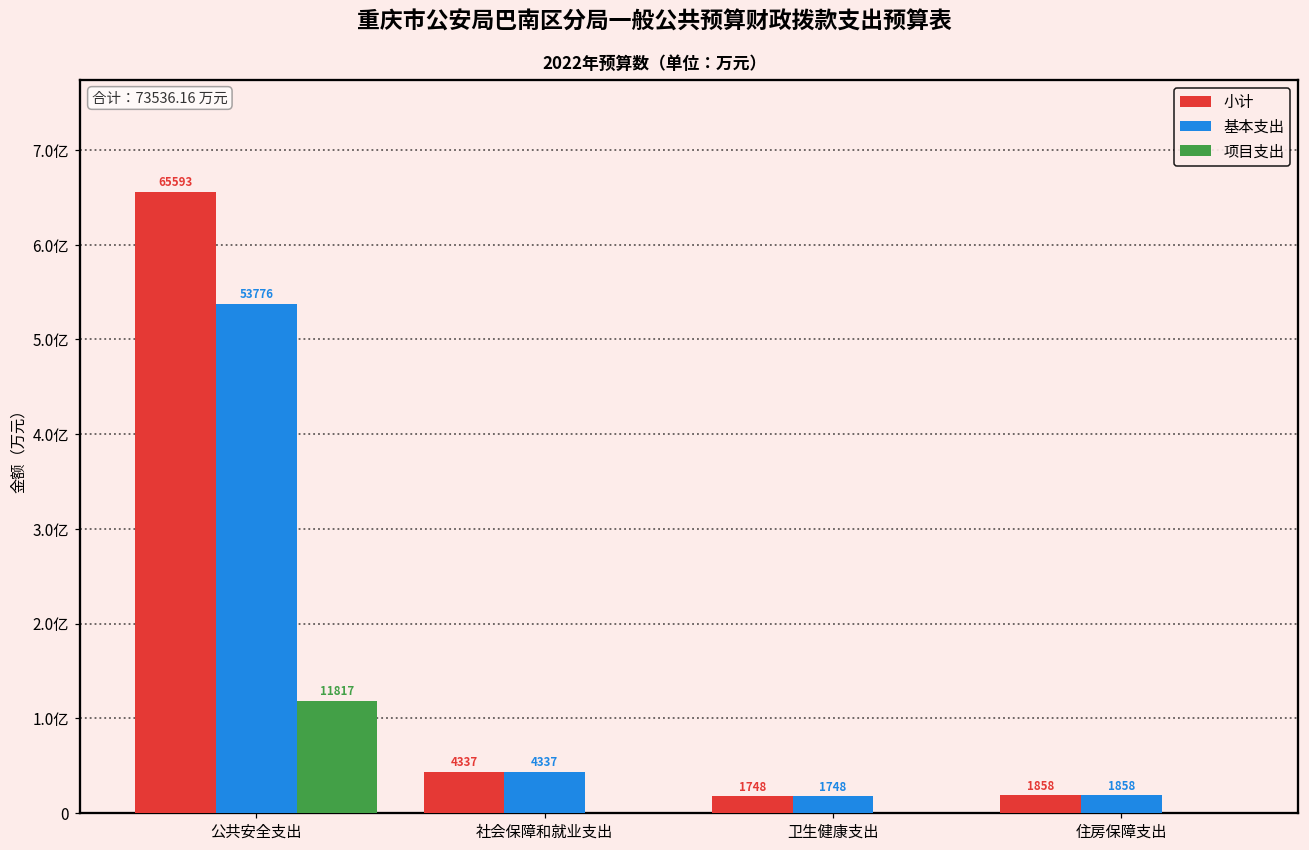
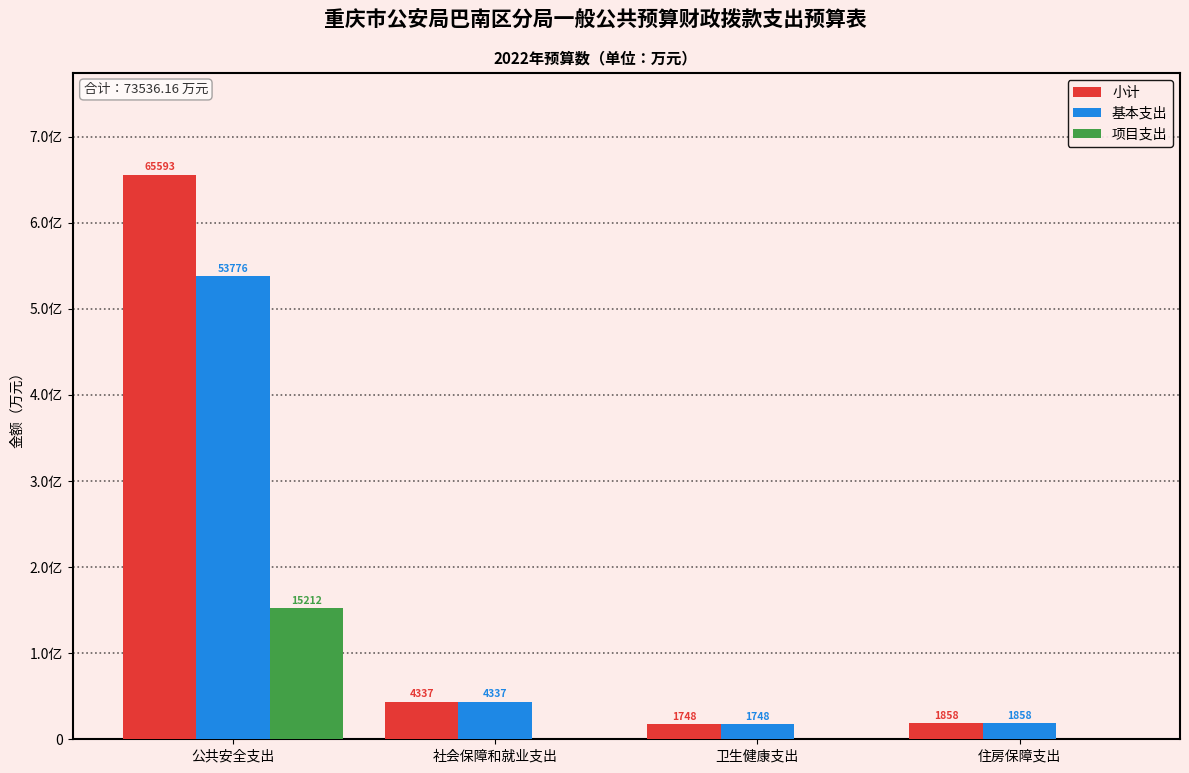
  {
    "小计": {
      "公共安全支出": 65593,
      "社会保障和就业支出": 4337,
      "卫生健康支出": 1748,
      "住房保障支出": 1858
    },
    "基本支出": {
      "公共安全支出": 53776,
      "社会保障和就业支出": 4337,
      "卫生健康支出": 1748,
      "住房保障支出": 1858
    },
    "项目支出": {
-     "公共安全支出": 11817
+     "公共安全支出": 15212
    }
  }
